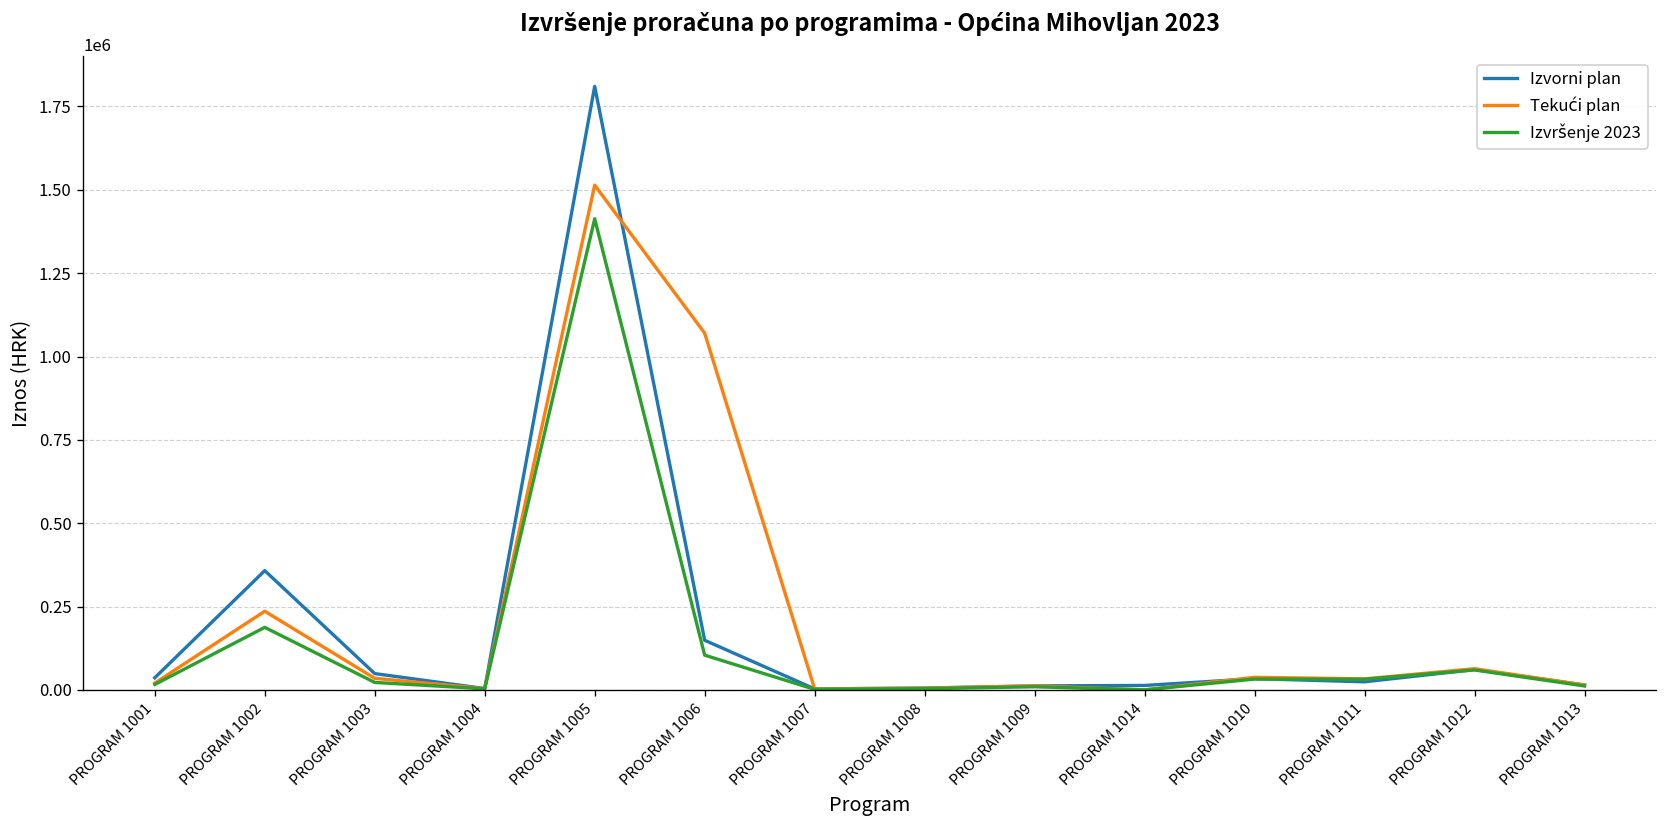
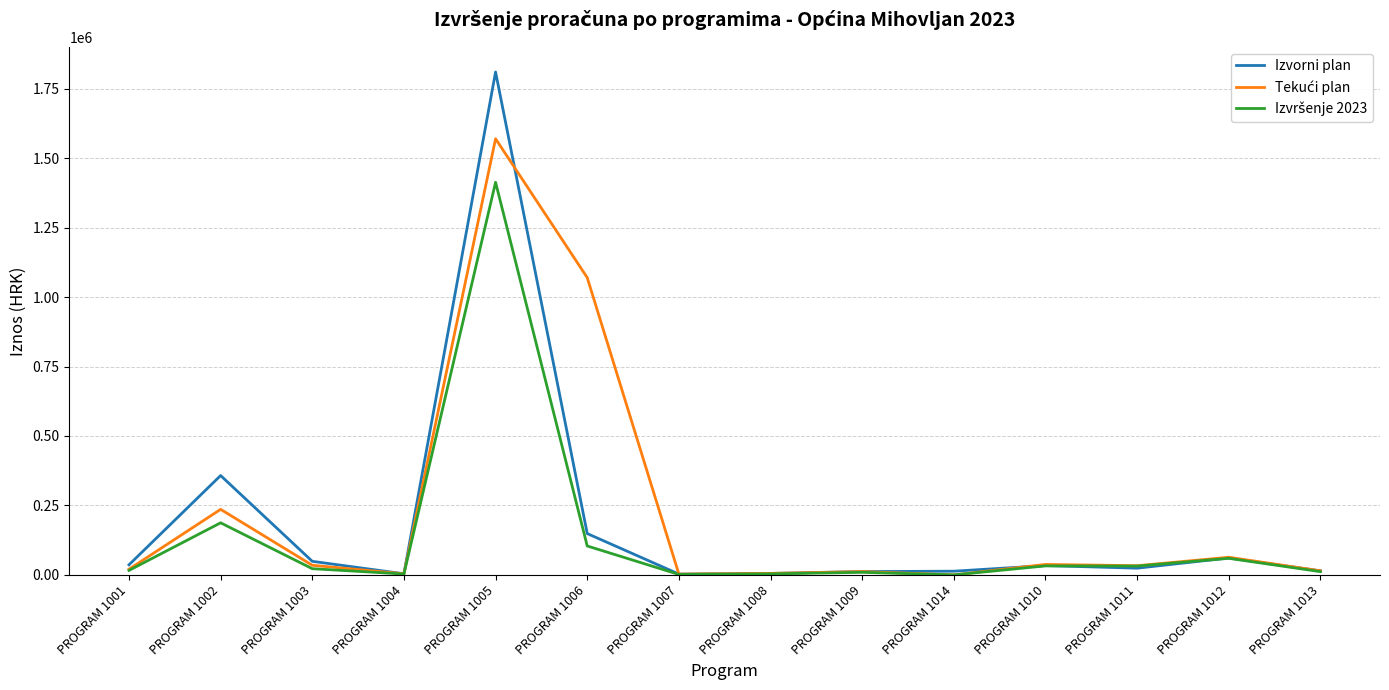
  {
    "Izvorni plan": {
      "PROGRAM 1001": 40000,
      "PROGRAM 1002": 360000,
      "PROGRAM 1003": 50000,
      "PROGRAM 1005": 1810000,
      "PROGRAM 1006": 150000,
      "PROGRAM 1014": 10000
    },
    "Tekući plan": {
      "PROGRAM 1002": 240000,
      "PROGRAM 1003": 30000,
-     "PROGRAM 1005": 1510000,
+     "PROGRAM 1005": 1570000,
      "PROGRAM 1006": 1070000
    },
    "Izvršenje 2023": {
      "PROGRAM 1002": 190000,
      "PROGRAM 1003": 20000,
      "PROGRAM 1005": 1410000,
      "PROGRAM 1006": 100000
    }
  }
